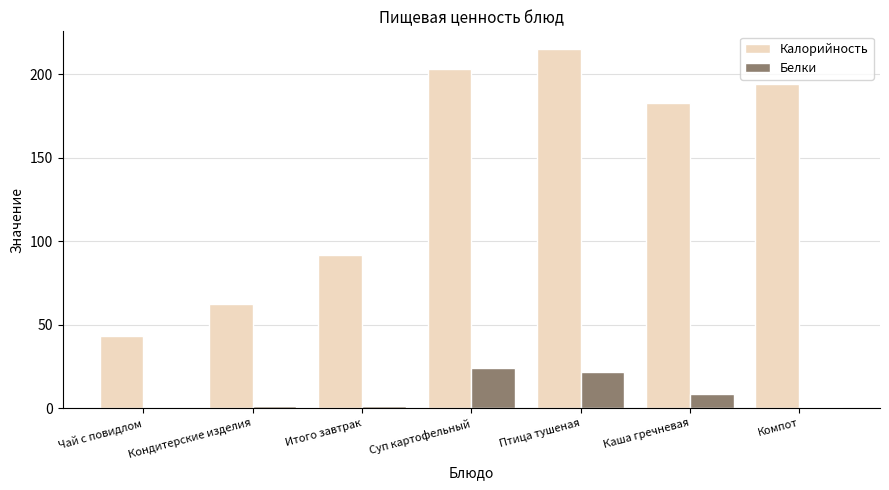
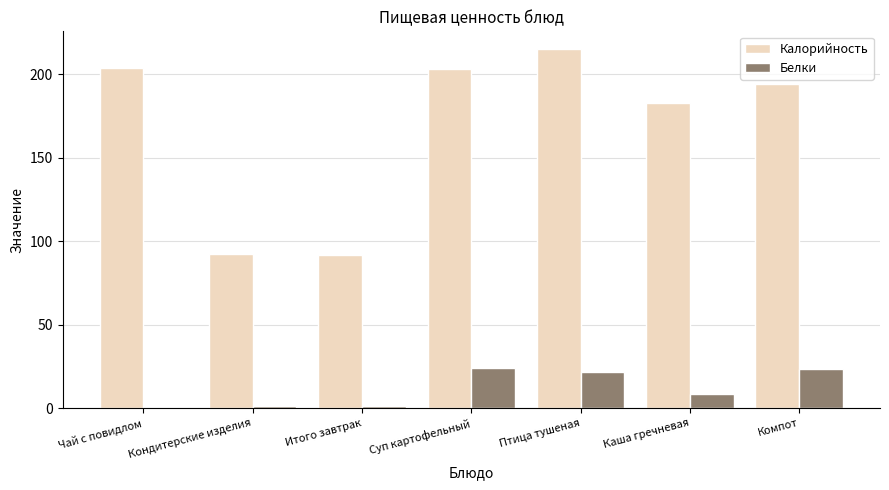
  {
    "Калорийность": {
-     "Чай с повидлом": 43,
-     "Кондитерские изделия": 63,
+     "Чай с повидлом": 204,
+     "Кондитерские изделия": 92,
      "Итого завтрак": 92,
      "Суп картофельный": 203,
      "Птица тушеная": 215,
      "Каша гречневая": 183,
      "Компот": 194
    },
    "Белки": {
      "Суп картофельный": 24,
      "Птица тушеная": 22,
      "Каша гречневая": 8,
-     "Компот": 1
+     "Компот": 24
    }
  }
